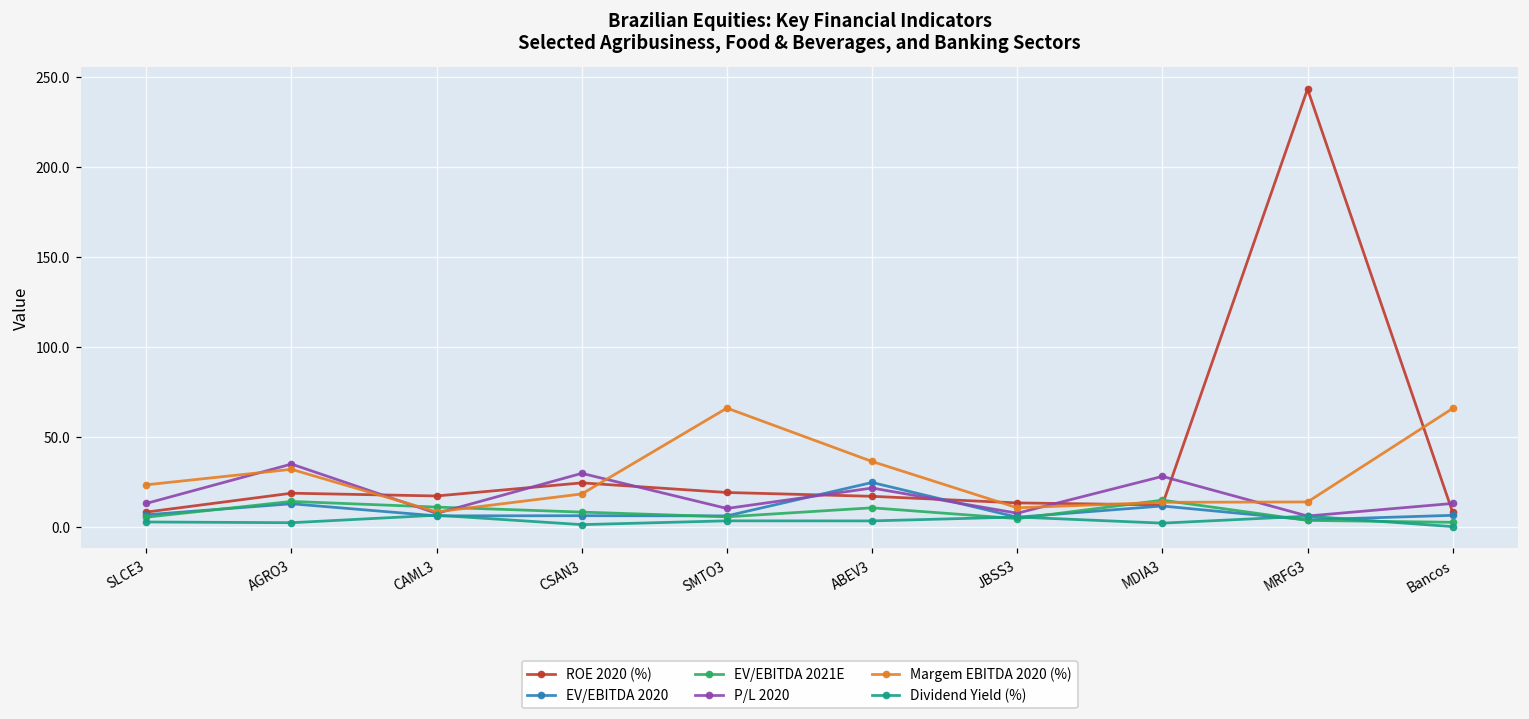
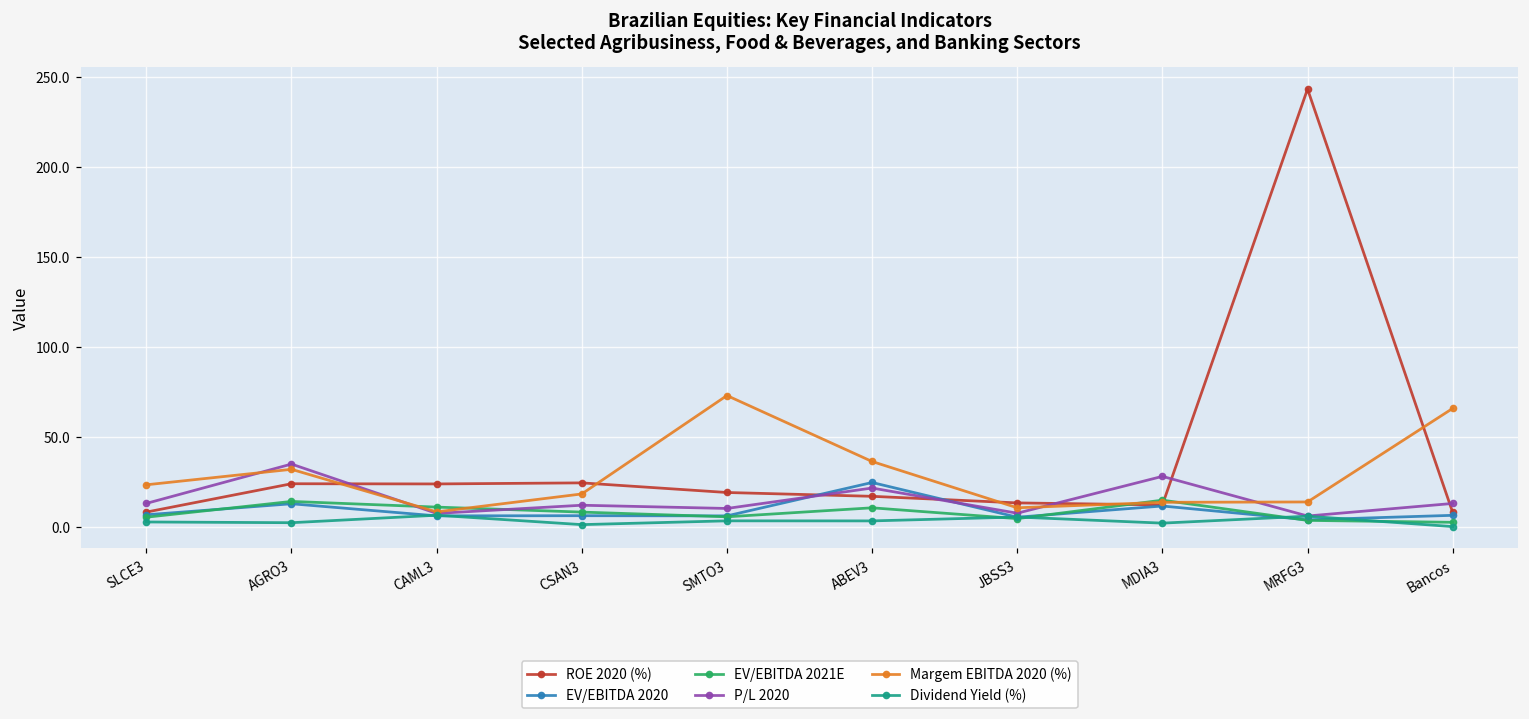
  {
    "ROE 2020 (%)": {
-     "AGRO3": 19,
-     "CAML3": 17,
+     "AGRO3": 24,
+     "CAML3": 24,
      "CSAN3": 24,
      "SMTO3": 19,
      "ABEV3": 17,
      "JBSS3": 13,
      "MRFG3": 243,
      "Bancos": 8
    },
    "EV/EBITDA 2020": {
      "CSAN3": 6,
      "ABEV3": 25,
      "Bancos": 6
    },
    "P/L 2020": {
      "SLCE3": 13,
      "AGRO3": 35,
-     "CSAN3": 30,
+     "CSAN3": 12,
      "SMTO3": 10,
      "ABEV3": 21,
      "JBSS3": 7,
      "MDIA3": 28,
      "Bancos": 13
    },
    "Margem EBITDA 2020 (%)": {
      "SLCE3": 23,
      "AGRO3": 32,
      "CSAN3": 18,
-     "SMTO3": 66,
+     "SMTO3": 73,
      "ABEV3": 36,
      "JBSS3": 10,
      "MRFG3": 14,
      "Bancos": 66
    }
  }
